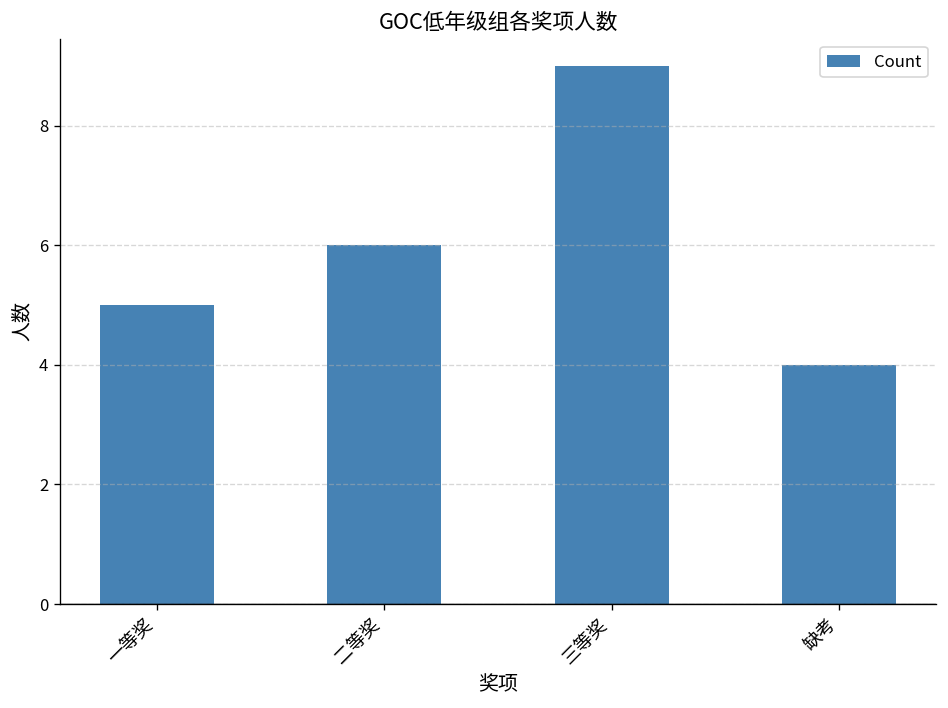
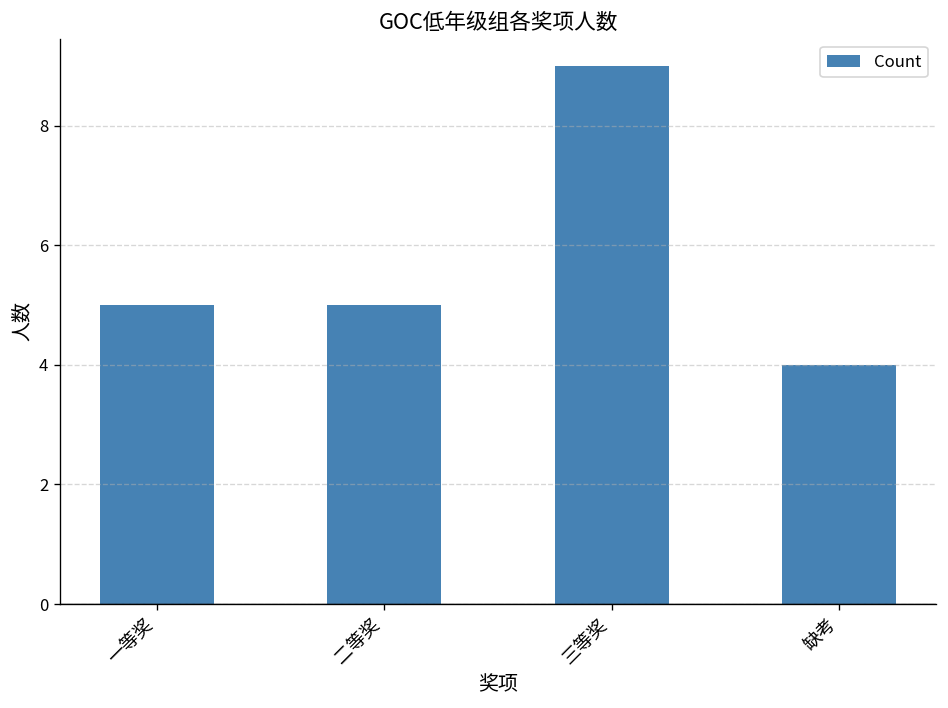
  {
    "一等奖": 5,
-   "二等奖": 6,
+   "二等奖": 5,
    "三等奖": 9,
    "缺考": 4
  }
